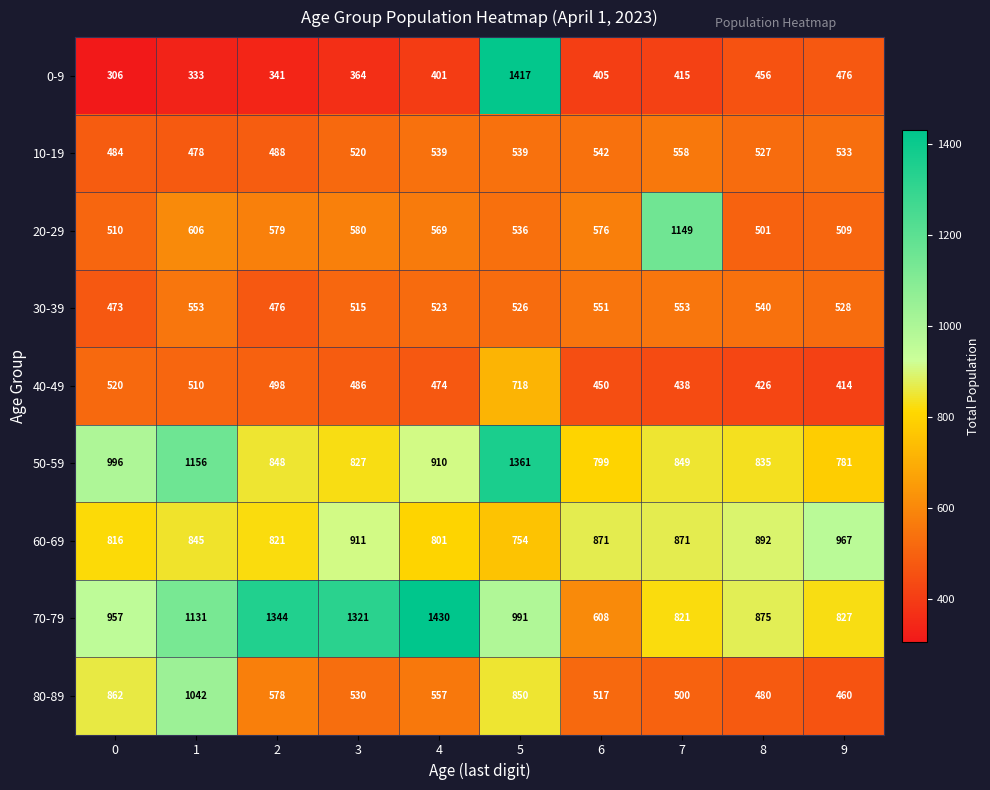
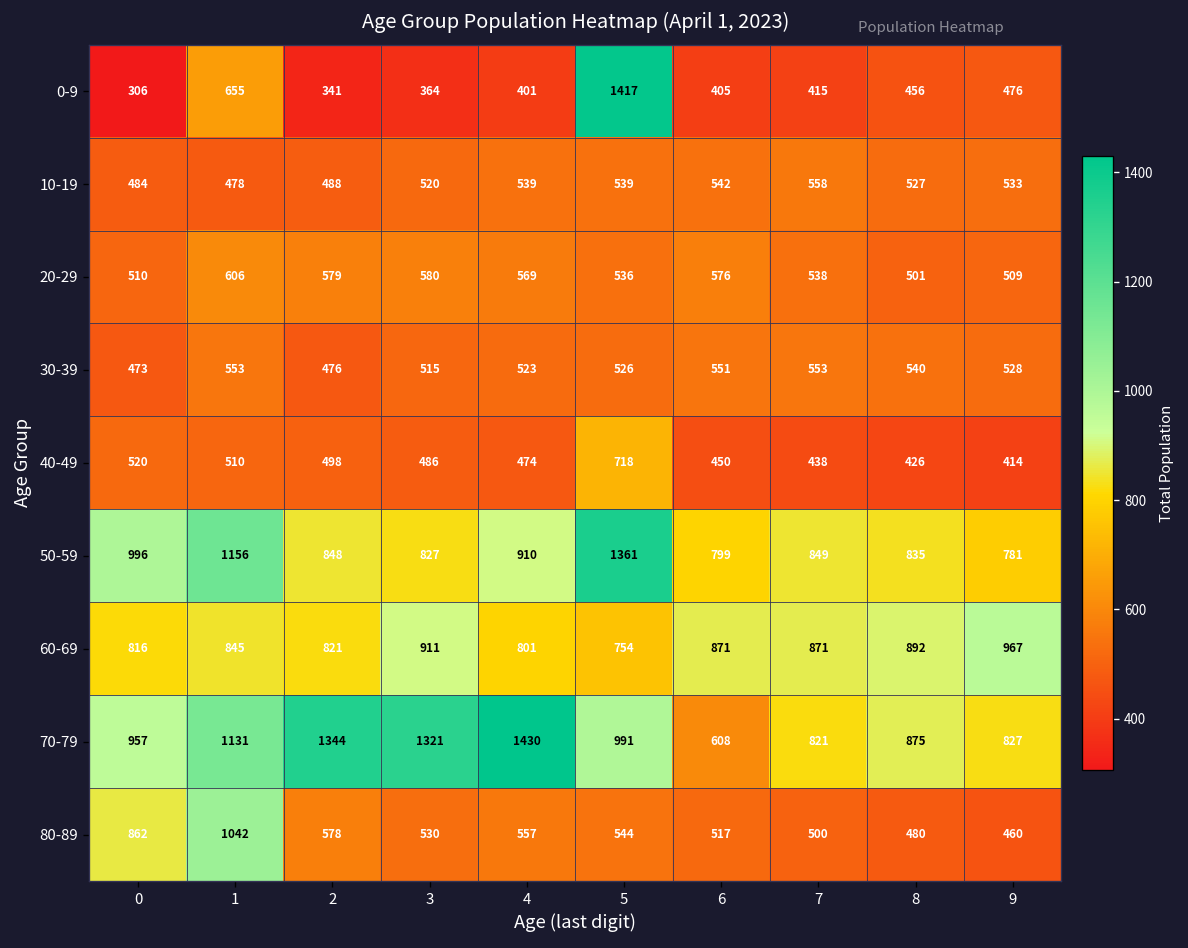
  {
    "0-9": {
      "0": 306,
-     "1": 333,
+     "1": 655,
      "2": 341,
      "3": 364,
      "4": 401,
      "5": 1417,
      "6": 405,
      "7": 415,
      "8": 456,
      "9": 476
    },
    "10-19": {
      "0": 484,
      "1": 478,
      "2": 488,
      "3": 520,
      "4": 539,
      "5": 539,
      "6": 542,
      "7": 558,
      "8": 527,
      "9": 533
    },
    "20-29": {
      "0": 510,
      "1": 606,
      "2": 579,
      "3": 580,
      "4": 569,
      "5": 536,
      "6": 576,
-     "7": 1149,
+     "7": 538,
      "8": 501,
      "9": 509
    },
    "30-39": {
      "0": 473,
      "1": 553,
      "2": 476,
      "3": 515,
      "4": 523,
      "5": 526,
      "6": 551,
      "7": 553,
      "8": 540,
      "9": 528
    },
    "40-49": {
      "0": 520,
      "1": 510,
      "2": 498,
      "3": 486,
      "4": 474,
      "5": 718,
      "6": 450,
      "7": 438,
      "8": 426,
      "9": 414
    },
    "50-59": {
      "0": 996,
      "1": 1156,
      "2": 848,
      "3": 827,
      "4": 910,
      "5": 1361,
      "6": 799,
      "7": 849,
      "8": 835,
      "9": 781
    },
    "60-69": {
      "0": 816,
      "1": 845,
      "2": 821,
      "3": 911,
      "4": 801,
      "5": 754,
      "6": 871,
      "7": 871,
      "8": 892,
      "9": 967
    },
    "70-79": {
      "0": 957,
      "1": 1131,
      "2": 1344,
      "3": 1321,
      "4": 1430,
      "5": 991,
      "6": 608,
      "7": 821,
      "8": 875,
      "9": 827
    },
    "80-89": {
      "0": 862,
      "1": 1042,
      "2": 578,
      "3": 530,
      "4": 557,
-     "5": 850,
+     "5": 544,
      "6": 517,
      "7": 500,
      "8": 480,
      "9": 460
    }
  }
